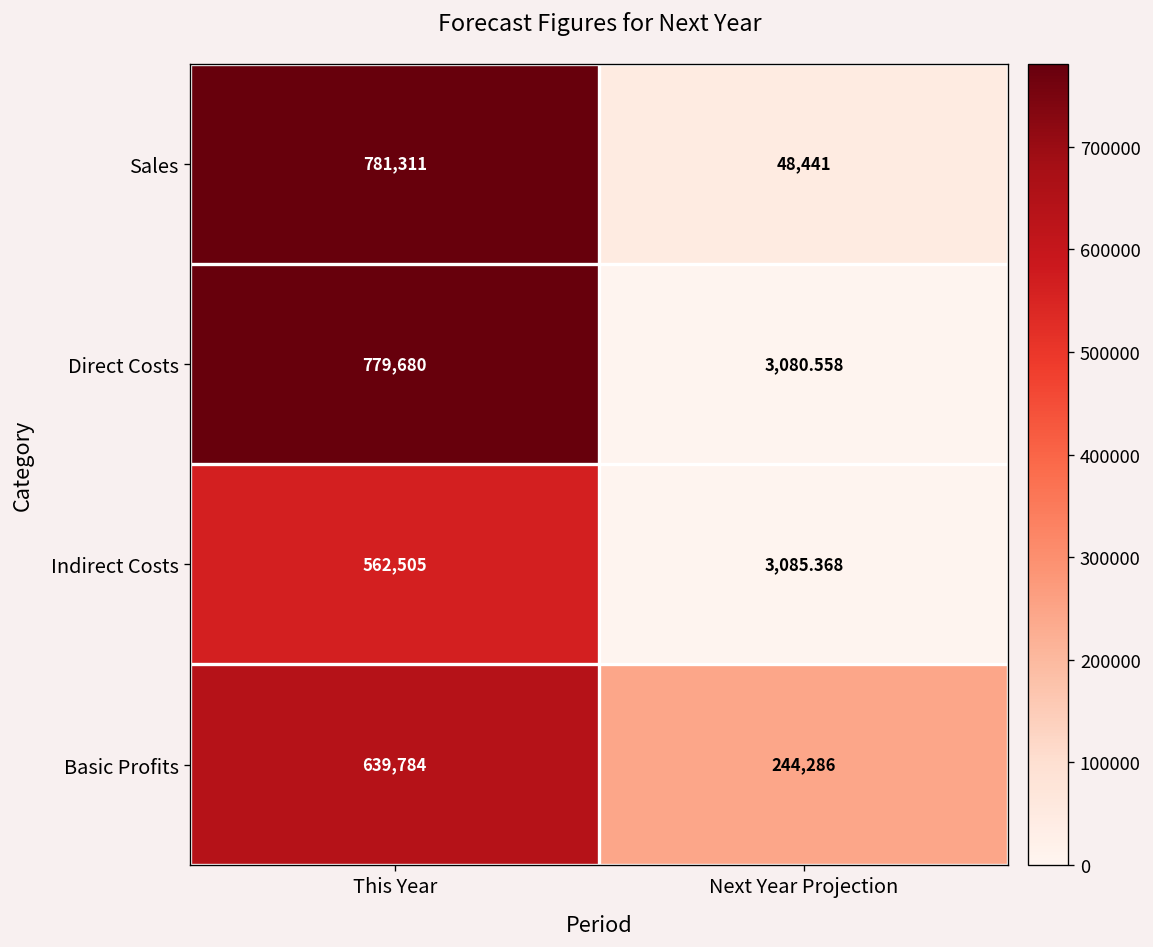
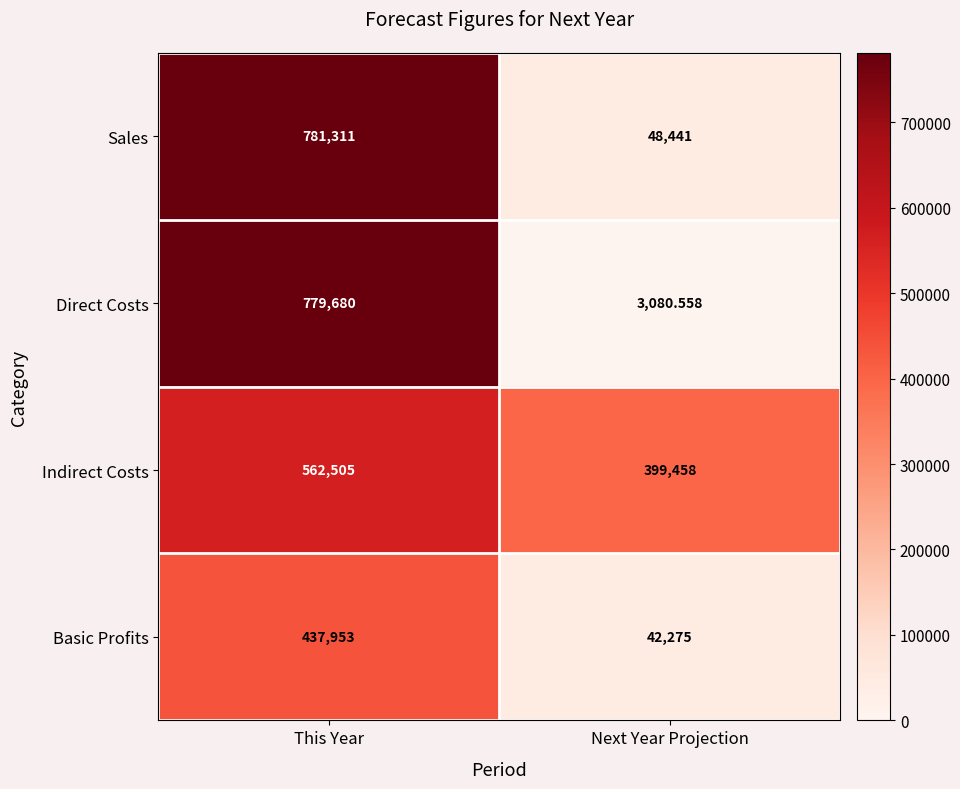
  {
    "Sales": {
      "This Year": "781,311",
      "Next Year Projection": "48,441"
    },
    "Direct Costs": {
      "This Year": "779,680",
      "Next Year Projection": "3,080.558"
    },
    "Indirect Costs": {
      "This Year": "562,505",
-     "Next Year Projection": "3,085.368"
+     "Next Year Projection": "399,458"
    },
    "Basic Profits": {
-     "This Year": "639,784",
-     "Next Year Projection": "244,286"
+     "This Year": "437,953",
+     "Next Year Projection": "42,275"
    }
  }
